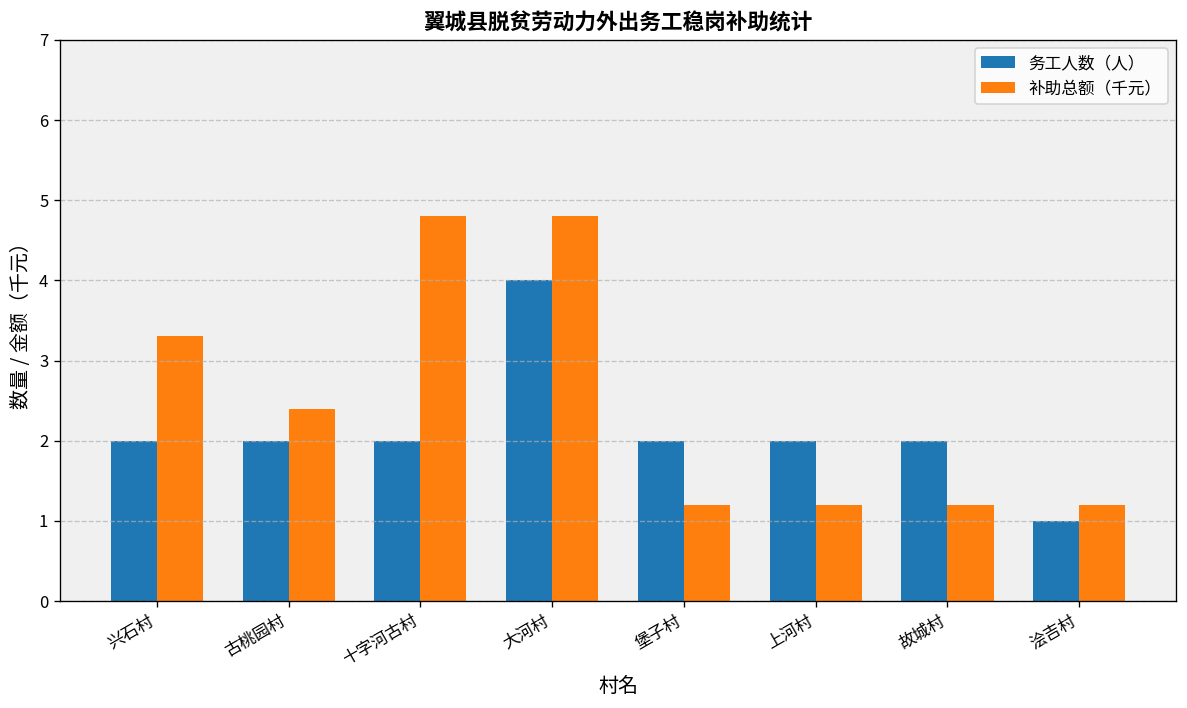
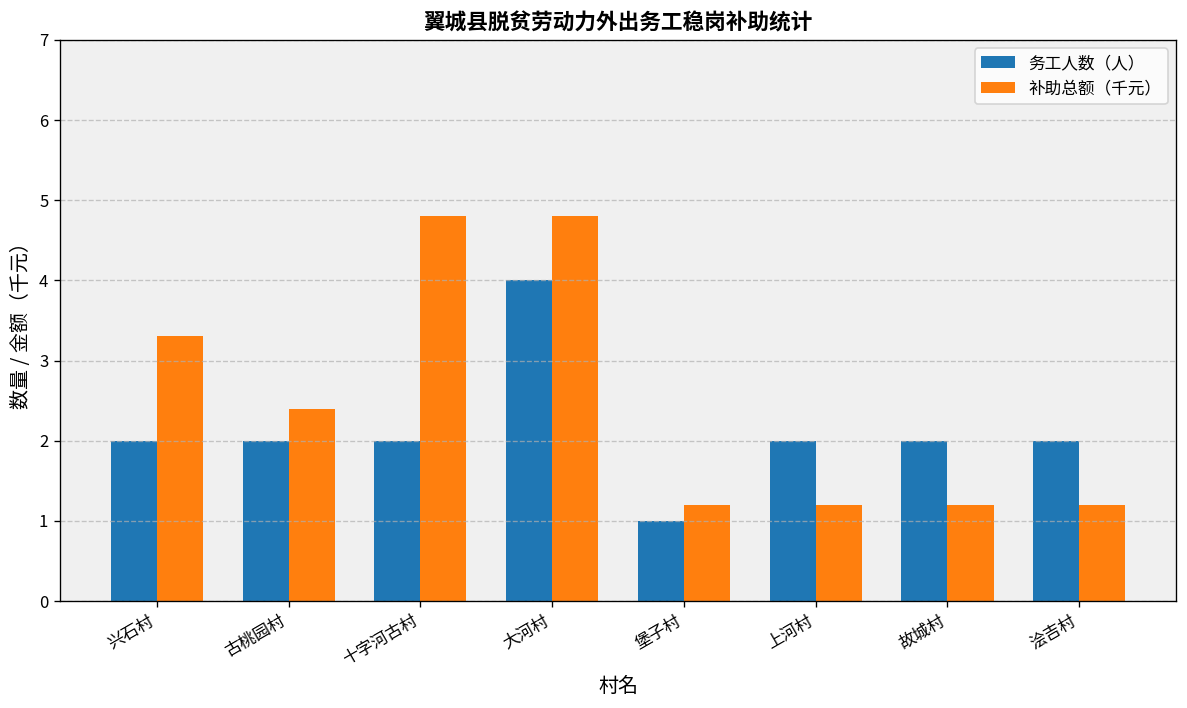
  {
    "务工人数（人）": {
      "兴石村": 2,
      "古桃园村": 2,
      "十字河古村": 2,
      "大河村": 4,
-     "堡子村": 2,
+     "堡子村": 1,
      "上河村": 2,
      "故城村": 2,
-     "浍吉村": 1
+     "浍吉村": 2
    },
    "补助总额（千元）": {
      "兴石村": 3.3,
      "古桃园村": 2.4,
      "十字河古村": 4.8,
      "大河村": 4.8,
      "堡子村": 1.2,
      "上河村": 1.2,
      "故城村": 1.2,
      "浍吉村": 1.2
    }
  }
